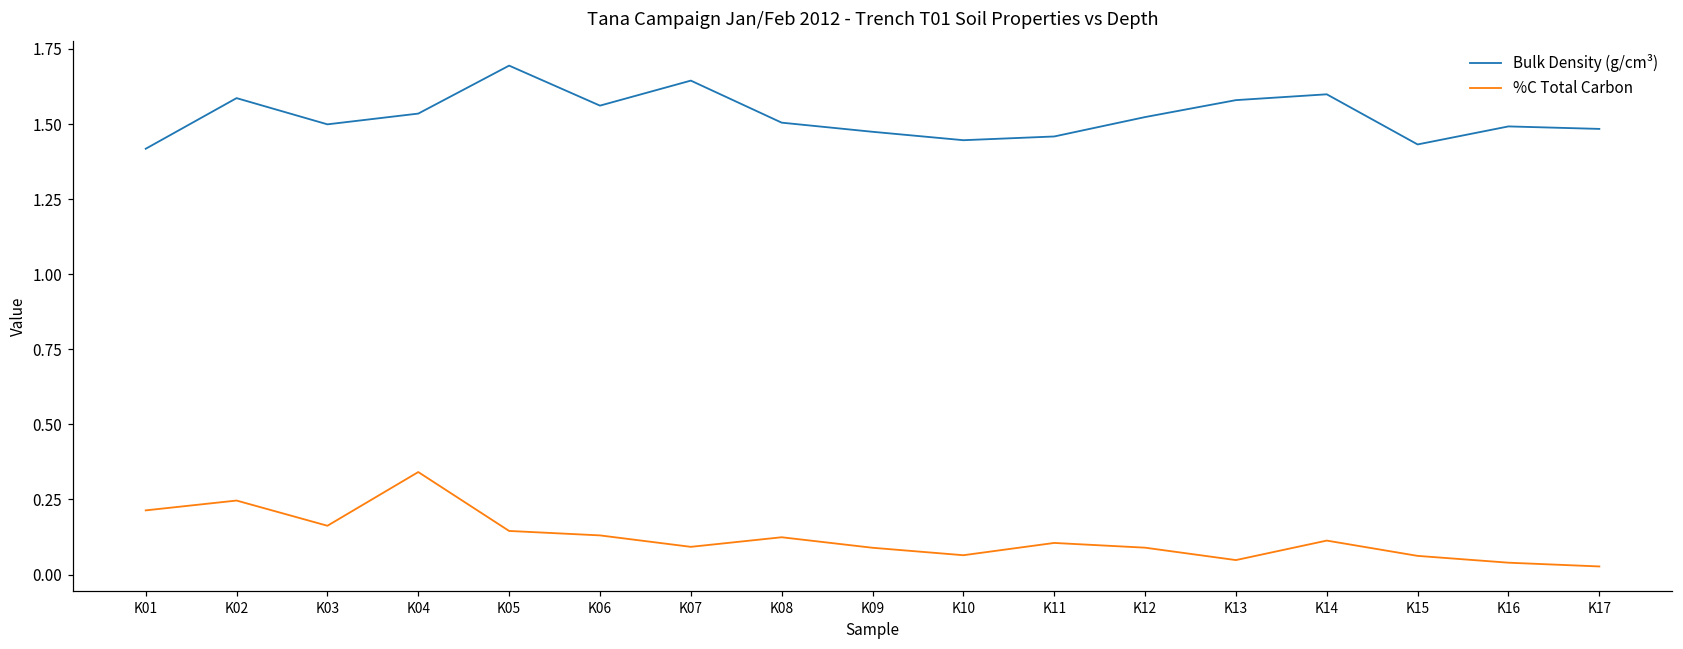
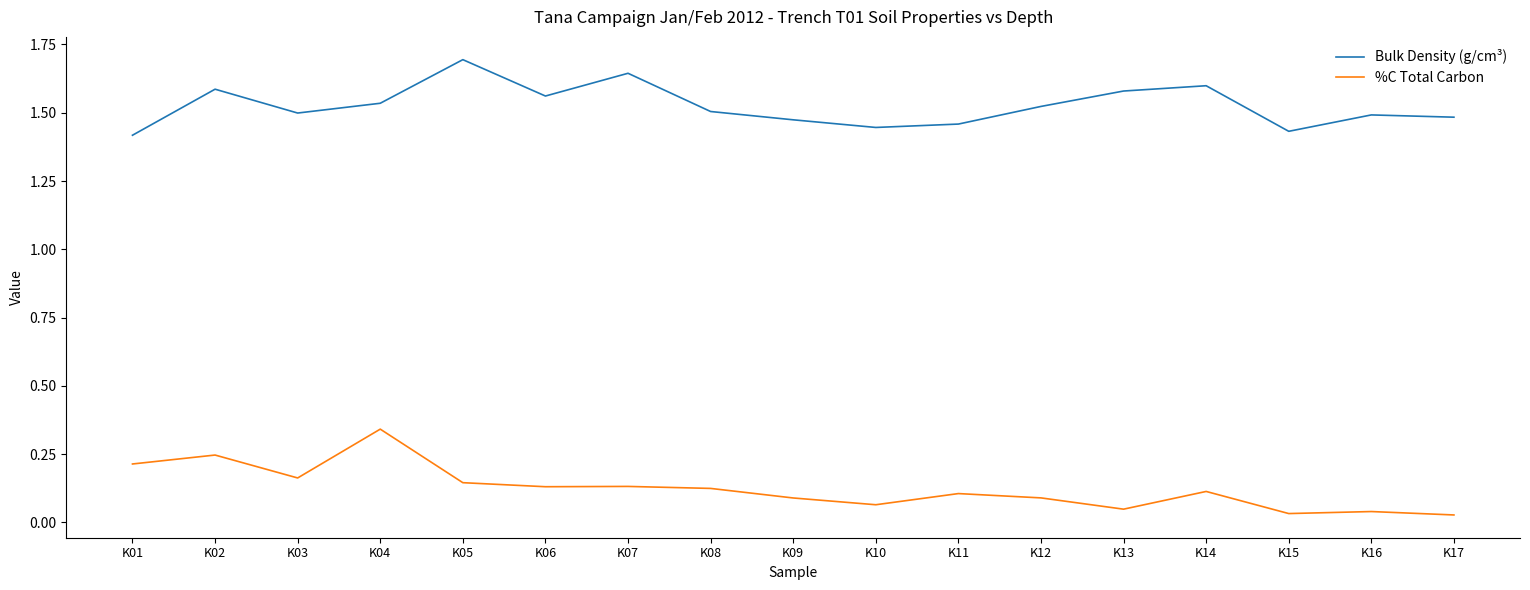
  {
    "Bulk Density (g/cm³)": {
      "K01": 1.42,
      "K02": 1.59,
      "K03": 1.50,
      "K04": 1.53,
      "K05": 1.69,
      "K06": 1.56,
      "K07": 1.64,
      "K08": 1.50,
      "K09": 1.47,
      "K10": 1.45,
      "K11": 1.46,
      "K12": 1.52,
      "K13": 1.58,
      "K14": 1.60,
      "K15": 1.43,
      "K16": 1.49,
      "K17": 1.48
    },
    "%C Total Carbon": {
      "K01": 0.21,
      "K02": 0.25,
      "K03": 0.16,
      "K04": 0.34,
      "K05": 0.15,
      "K06": 0.13,
-     "K07": 0.09,
+     "K07": 0.13,
      "K08": 0.12,
      "K09": 0.09,
      "K10": 0.06,
      "K11": 0.11,
      "K12": 0.09,
      "K13": 0.05,
      "K14": 0.11,
-     "K15": 0.06,
+     "K15": 0.03,
      "K16": 0.04,
      "K17": 0.03
    }
  }
